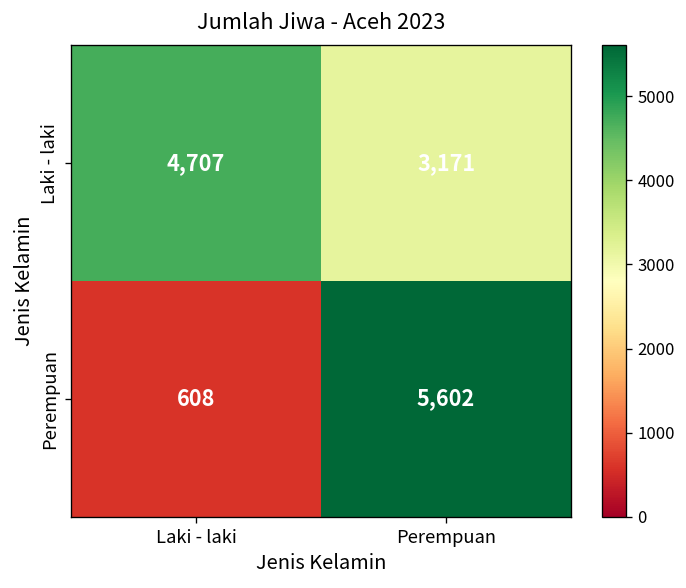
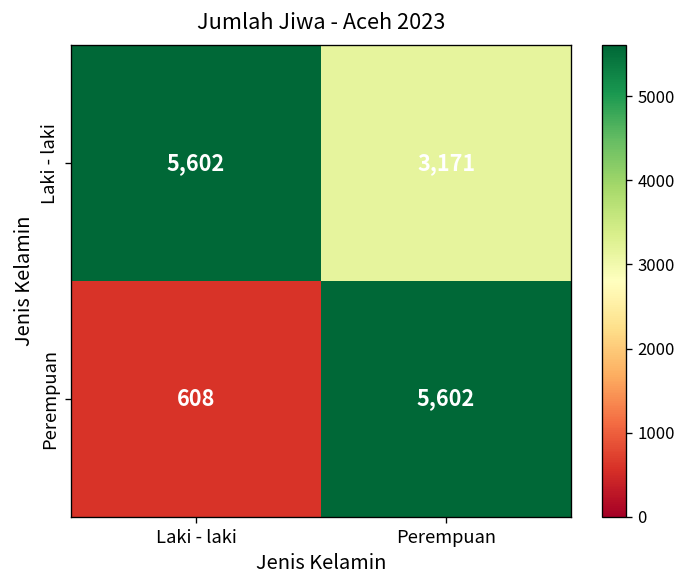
  {
    "Laki - laki": {
-     "Laki - laki": "4,707",
+     "Laki - laki": "5,602",
      "Perempuan": "3,171"
    },
    "Perempuan": {
      "Laki - laki": "608",
      "Perempuan": "5,602"
    }
  }
